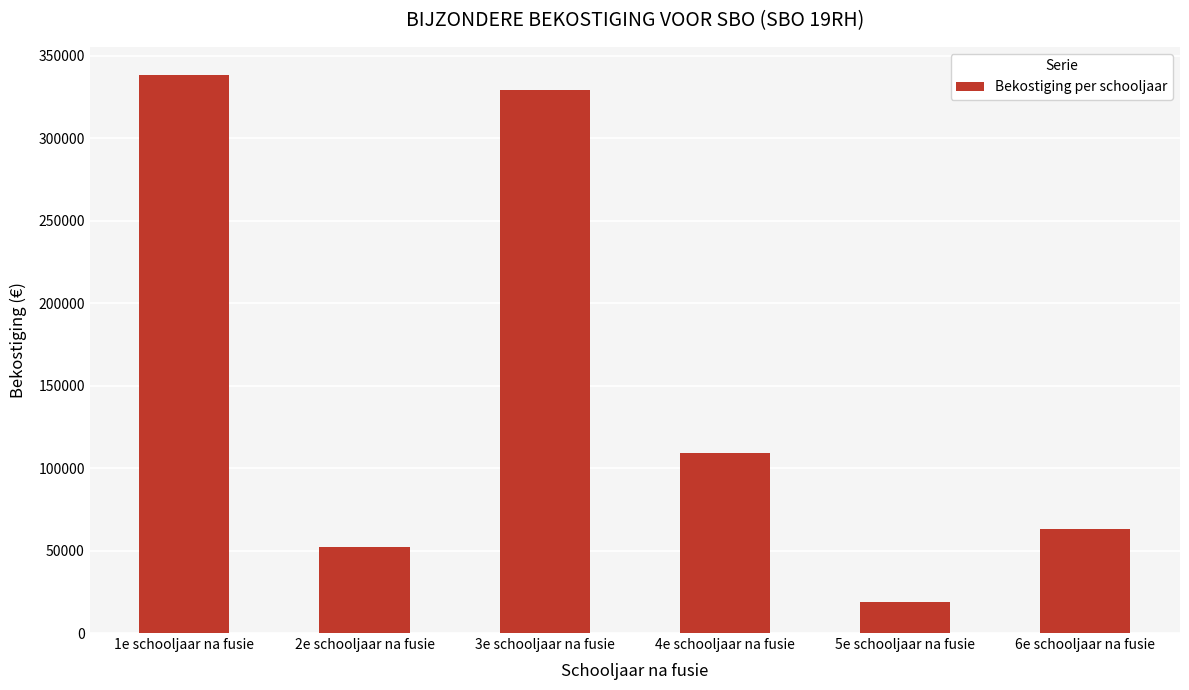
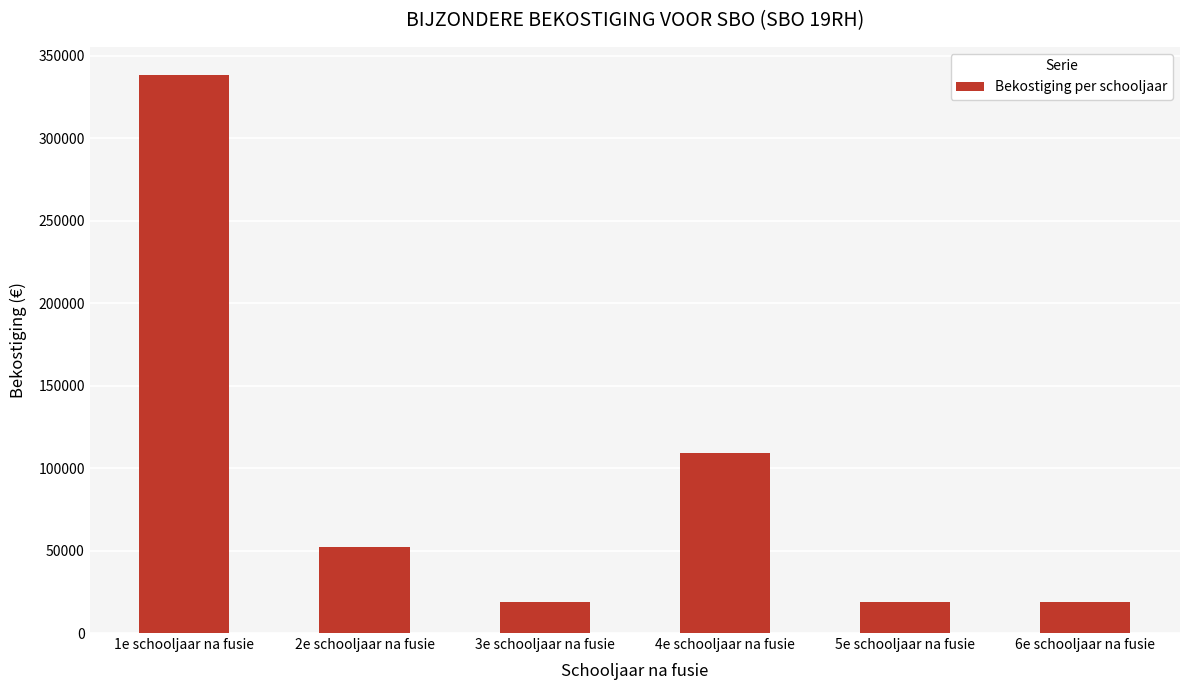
  {
    "1e schooljaar na fusie": 339000,
    "2e schooljaar na fusie": 52000,
-   "3e schooljaar na fusie": 329000,
+   "3e schooljaar na fusie": 19000,
    "4e schooljaar na fusie": 109000,
    "5e schooljaar na fusie": 19000,
-   "6e schooljaar na fusie": 63000
+   "6e schooljaar na fusie": 19000
  }
